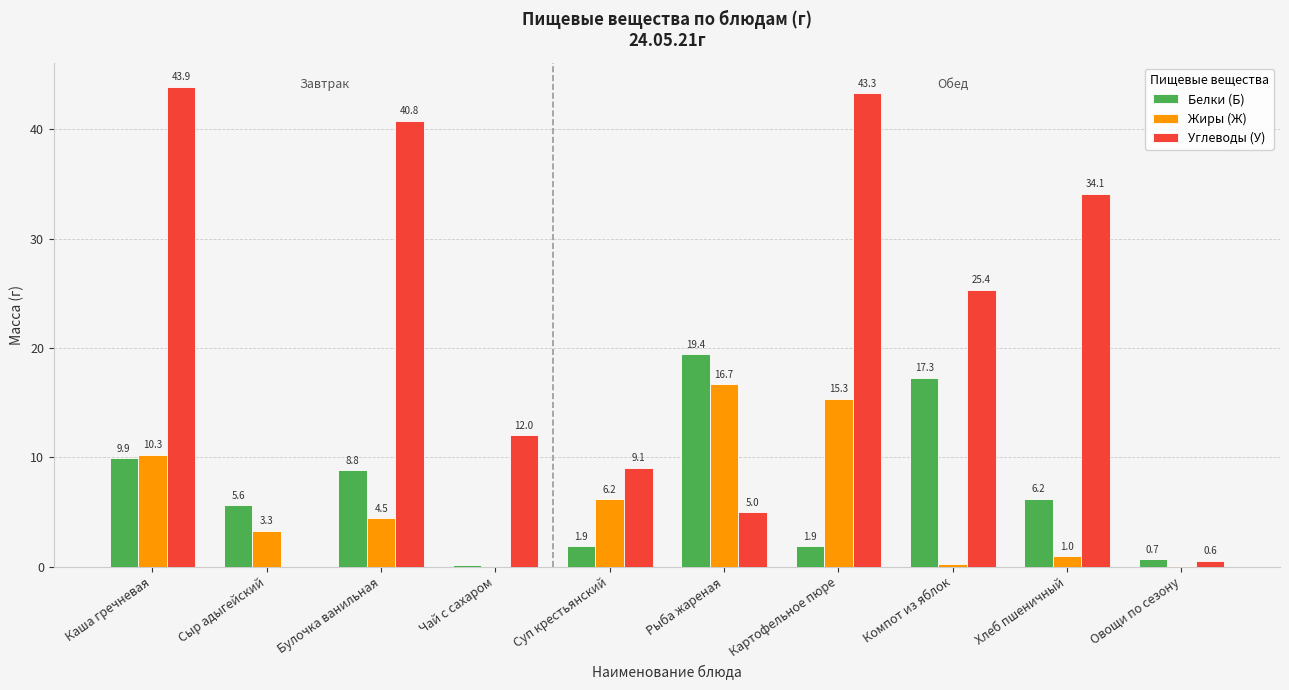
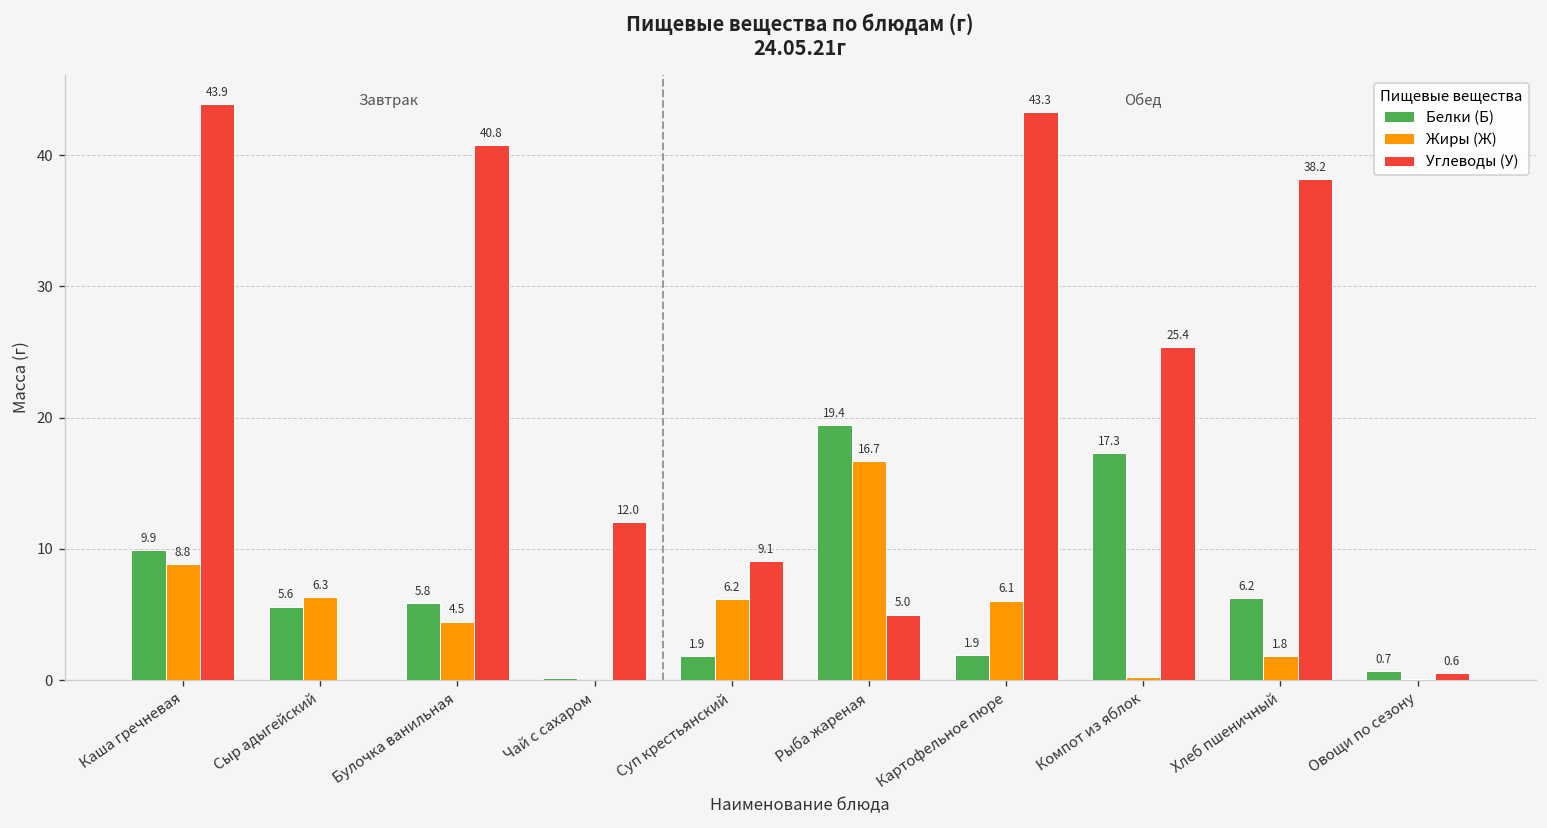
  {
    "Белки (Б)": {
      "Каша гречневая": 9.9,
      "Сыр адыгейский": 5.6,
-     "Булочка ванильная": 8.8,
+     "Булочка ванильная": 5.8,
      "Суп крестьянский": 1.9,
      "Рыба жареная": 19.4,
      "Картофельное пюре": 1.9,
      "Компот из яблок": 17.3,
      "Хлеб пшеничный": 6.2,
      "Овощи по сезону": 0.7
    },
    "Жиры (Ж)": {
-     "Каша гречневая": 10.3,
-     "Сыр адыгейский": 3.3,
+     "Каша гречневая": 8.8,
+     "Сыр адыгейский": 6.3,
      "Булочка ванильная": 4.5,
      "Суп крестьянский": 6.2,
      "Рыба жареная": 16.7,
-     "Картофельное пюре": 15.3,
-     "Хлеб пшеничный": 1.0
+     "Картофельное пюре": 6.1,
+     "Хлеб пшеничный": 1.8
    },
    "Углеводы (У)": {
      "Каша гречневая": 43.9,
      "Булочка ванильная": 40.8,
      "Чай с сахаром": 12.0,
      "Суп крестьянский": 9.1,
      "Рыба жареная": 5.0,
      "Картофельное пюре": 43.3,
      "Компот из яблок": 25.4,
-     "Хлеб пшеничный": 34.1,
+     "Хлеб пшеничный": 38.2,
      "Овощи по сезону": 0.6
    }
  }
